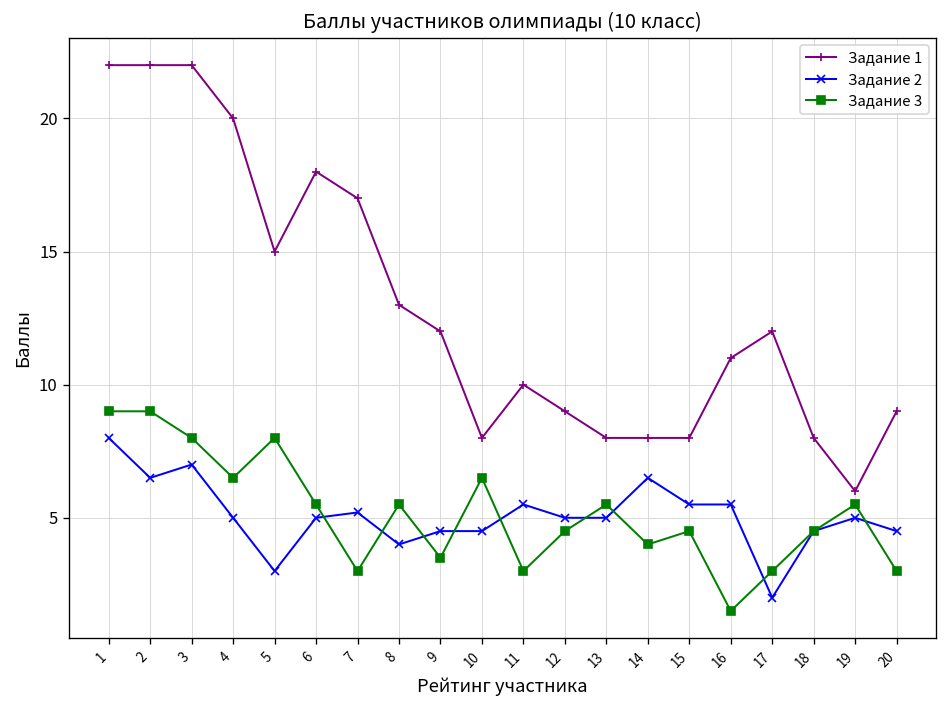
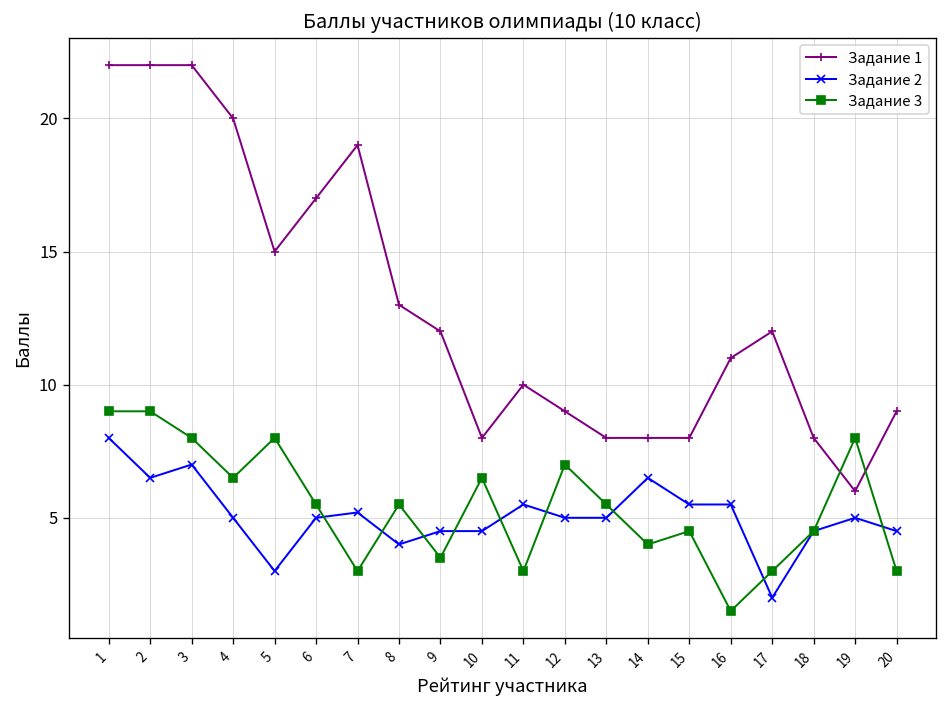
  {
    "Задание 1": {
      "1": 22,
      "2": 22,
      "3": 22,
      "4": 20,
      "5": 15,
-     "6": 18,
-     "7": 17,
+     "6": 17,
+     "7": 19,
      "8": 13,
      "9": 12,
      "10": 8,
      "11": 10,
      "12": 9,
      "13": 8,
      "14": 8,
      "15": 8,
      "16": 11,
      "17": 12,
      "18": 8,
      "19": 6,
      "20": 9
    },
    "Задание 2": {
      "1": 8.0,
      "2": 6.5,
      "3": 7.0,
      "4": 5.0,
      "5": 3.0,
      "6": 5.0,
      "7": 5.2,
      "8": 4.0,
      "9": 4.5,
      "10": 4.5,
      "11": 5.5,
      "12": 5.0,
      "13": 5.0,
      "14": 6.5,
      "15": 5.5,
      "16": 5.5,
      "17": 2.0,
      "19": 5.0,
      "20": 4.5
    },
    "Задание 3": {
      "1": 9.0,
      "2": 9.0,
      "3": 8.0,
      "4": 6.5,
      "5": 8.0,
      "6": 5.5,
      "7": 3.0,
      "8": 5.5,
      "9": 3.5,
      "10": 6.5,
      "11": 3.0,
-     "12": 4.5,
+     "12": 7.0,
      "13": 5.5,
      "14": 4.0,
      "15": 4.5,
      "16": 1.5,
      "17": 3.0,
-     "19": 5.5,
+     "19": 8.0,
      "20": 3.0
    }
  }
